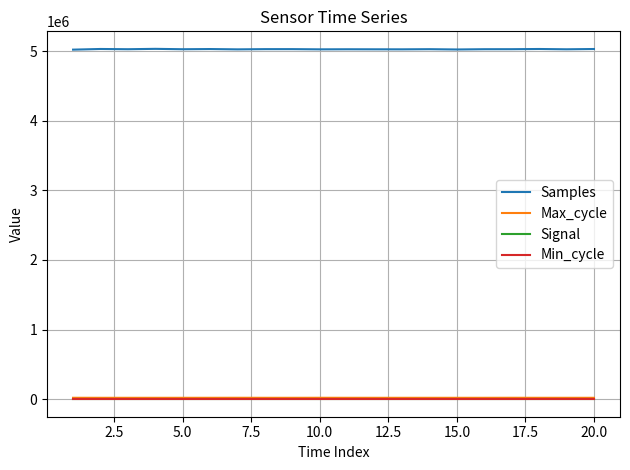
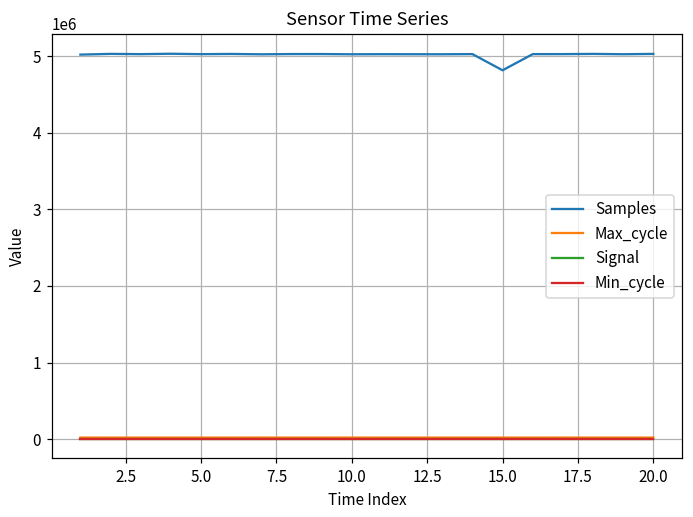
  {
    "Samples": {
      "5.0": 5000000,
      "10.0": 5000000,
-     "15.0": 5000000,
+     "15.0": 4800000,
      "20.0": 5000000
    }
  }
